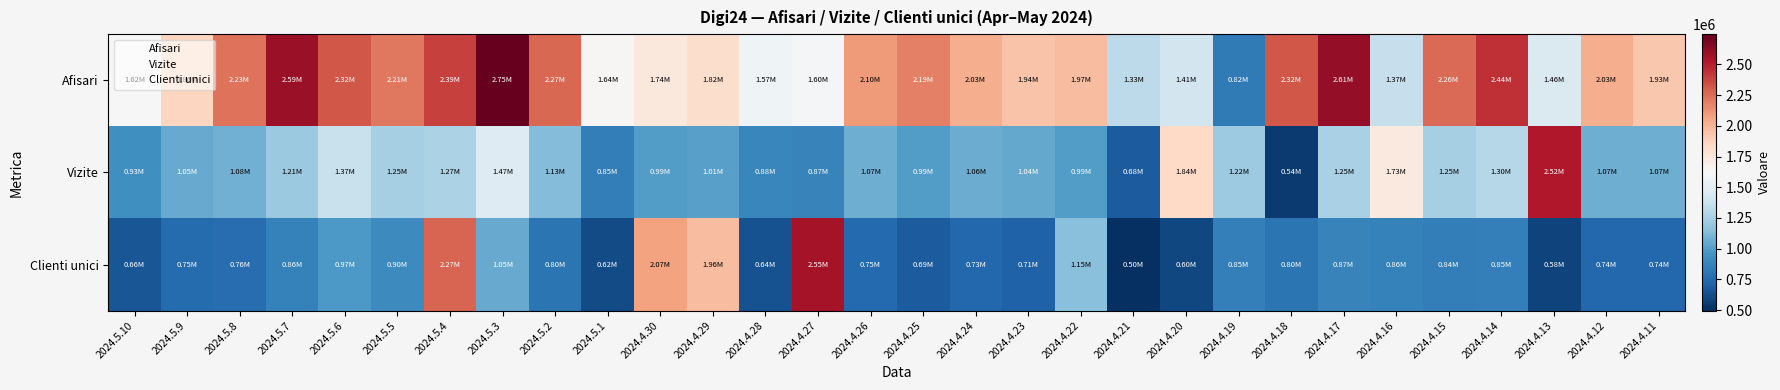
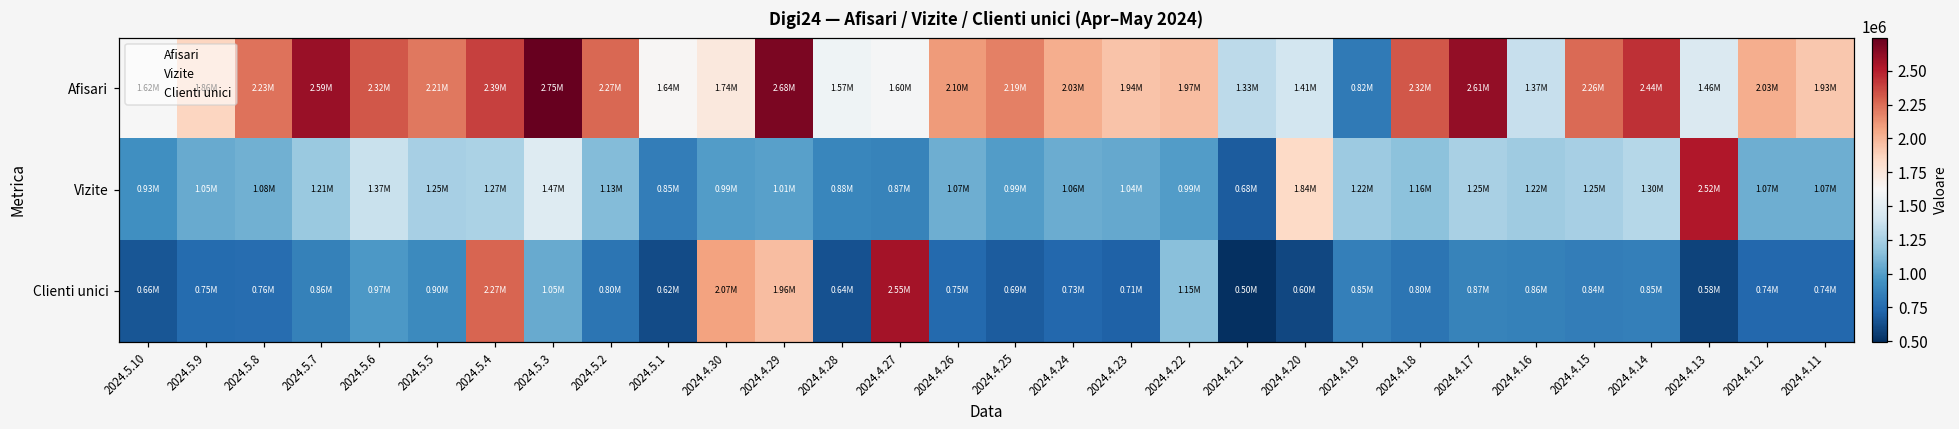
  {
    "Afisari": {
      "2024.5.8": "2.23M",
      "2024.5.7": "2.59M",
      "2024.5.6": "2.32M",
      "2024.5.5": "2.21M",
      "2024.5.4": "2.39M",
      "2024.5.3": "2.75M",
      "2024.5.2": "2.27M",
      "2024.5.1": "1.64M",
      "2024.4.30": "1.74M",
-     "2024.4.29": "1.82M",
+     "2024.4.29": "2.68M",
      "2024.4.28": "1.57M",
      "2024.4.27": "1.60M",
      "2024.4.26": "2.10M",
      "2024.4.25": "2.19M",
      "2024.4.24": "2.03M",
      "2024.4.23": "1.94M",
      "2024.4.22": "1.97M",
      "2024.4.21": "1.33M",
      "2024.4.20": "1.41M",
      "2024.4.19": "0.82M",
      "2024.4.18": "2.32M",
      "2024.4.17": "2.61M",
      "2024.4.16": "1.37M",
      "2024.4.15": "2.26M",
      "2024.4.14": "2.44M",
      "2024.4.13": "1.46M",
      "2024.4.12": "2.03M",
      "2024.4.11": "1.93M"
    },
    "Vizite": {
      "2024.5.10": "0.93M",
      "2024.5.9": "1.05M",
      "2024.5.8": "1.08M",
      "2024.5.7": "1.21M",
      "2024.5.6": "1.37M",
      "2024.5.5": "1.25M",
      "2024.5.4": "1.27M",
      "2024.5.3": "1.47M",
      "2024.5.2": "1.13M",
      "2024.5.1": "0.85M",
      "2024.4.30": "0.99M",
      "2024.4.29": "1.01M",
      "2024.4.28": "0.88M",
      "2024.4.27": "0.87M",
      "2024.4.26": "1.07M",
      "2024.4.25": "0.99M",
      "2024.4.24": "1.06M",
      "2024.4.23": "1.04M",
      "2024.4.22": "0.99M",
      "2024.4.21": "0.68M",
      "2024.4.20": "1.84M",
      "2024.4.19": "1.22M",
-     "2024.4.18": "0.54M",
+     "2024.4.18": "1.16M",
      "2024.4.17": "1.25M",
-     "2024.4.16": "1.73M",
+     "2024.4.16": "1.22M",
      "2024.4.15": "1.25M",
      "2024.4.14": "1.30M",
      "2024.4.13": "2.52M",
      "2024.4.12": "1.07M",
      "2024.4.11": "1.07M"
    },
    "Clienti unici": {
      "2024.5.10": "0.66M",
      "2024.5.9": "0.75M",
      "2024.5.8": "0.76M",
      "2024.5.7": "0.86M",
      "2024.5.6": "0.97M",
      "2024.5.5": "0.90M",
      "2024.5.4": "2.27M",
      "2024.5.3": "1.05M",
      "2024.5.2": "0.80M",
      "2024.5.1": "0.62M",
      "2024.4.30": "2.07M",
      "2024.4.29": "1.96M",
      "2024.4.28": "0.64M",
      "2024.4.27": "2.55M",
      "2024.4.26": "0.75M",
      "2024.4.25": "0.69M",
      "2024.4.24": "0.73M",
      "2024.4.23": "0.71M",
      "2024.4.22": "1.15M",
      "2024.4.21": "0.50M",
      "2024.4.20": "0.60M",
      "2024.4.19": "0.85M",
      "2024.4.18": "0.80M",
      "2024.4.17": "0.87M",
      "2024.4.16": "0.86M",
      "2024.4.15": "0.84M",
      "2024.4.14": "0.85M",
      "2024.4.13": "0.58M",
      "2024.4.12": "0.74M",
      "2024.4.11": "0.74M"
    }
  }
